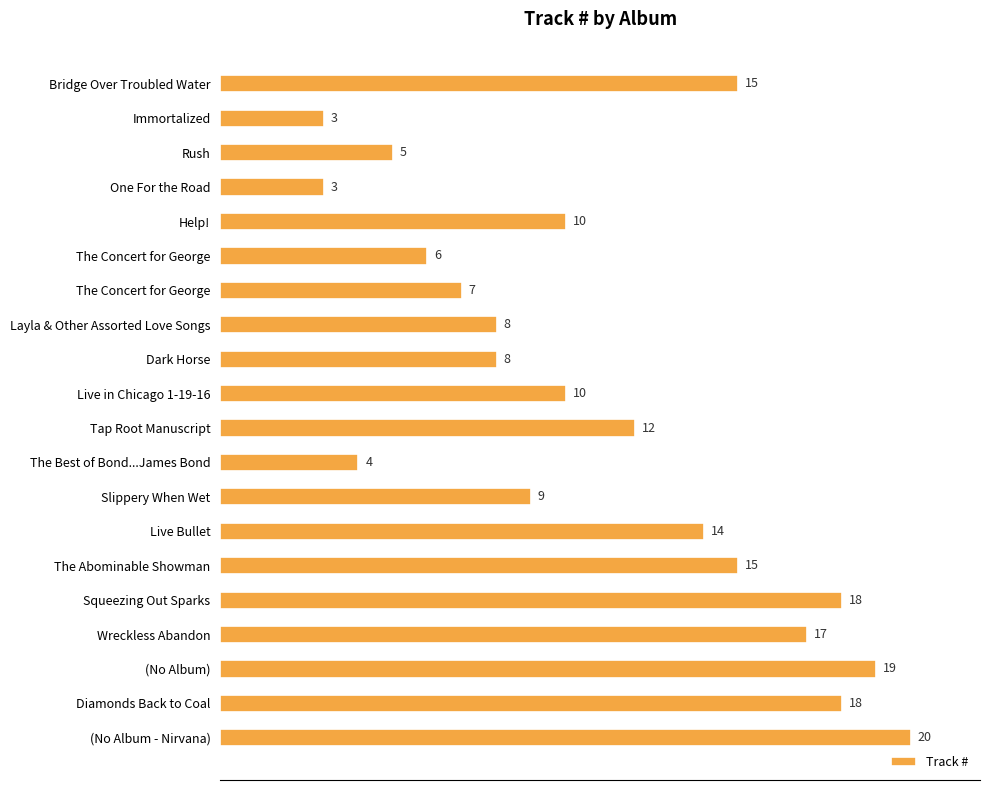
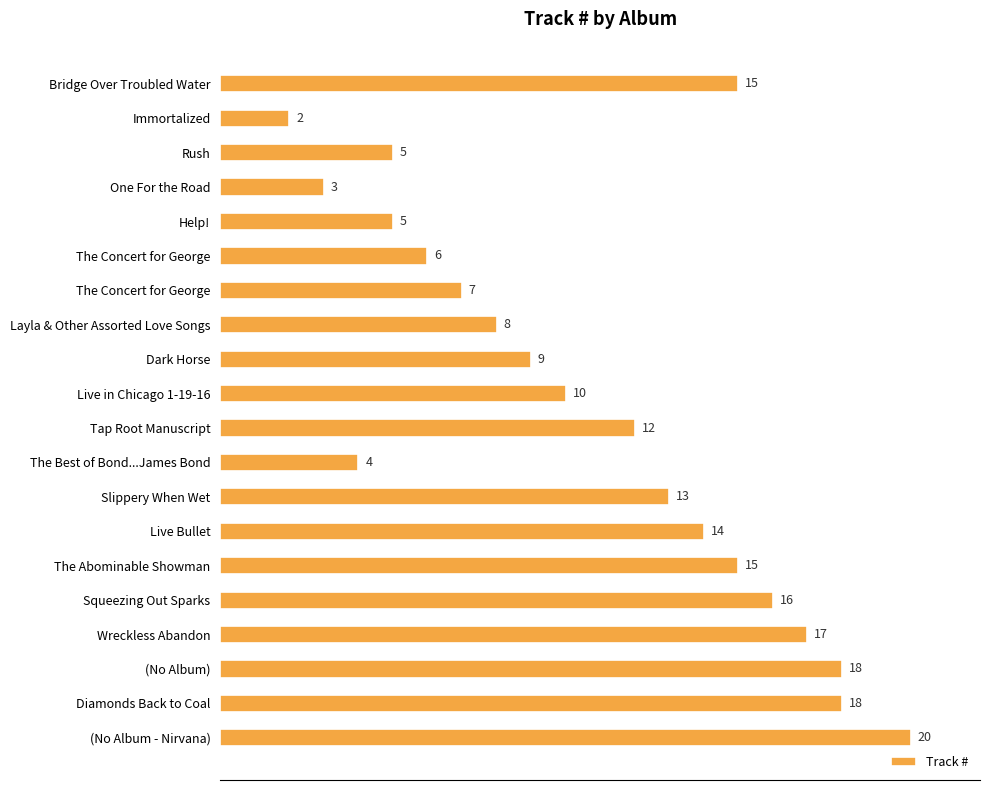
  {
    "Bridge Over Troubled Water": 15,
-   "Immortalized": 3,
+   "Immortalized": 2,
    "Rush": 5,
    "One For the Road": 3,
-   "Help!": 10,
+   "Help!": 5,
    "Layla & Other Assorted Love Songs": 8,
-   "Dark Horse": 8,
+   "Dark Horse": 9,
    "Live in Chicago 1-19-16": 10,
    "Tap Root Manuscript": 12,
    "The Best of Bond...James Bond": 4,
-   "Slippery When Wet": 9,
+   "Slippery When Wet": 13,
    "Live Bullet": 14,
    "The Abominable Showman": 15,
-   "Squeezing Out Sparks": 18,
+   "Squeezing Out Sparks": 16,
    "Wreckless Abandon": 17,
-   "(No Album)": 19,
+   "(No Album)": 18,
    "Diamonds Back to Coal": 18,
    "(No Album - Nirvana)": 20
  }
